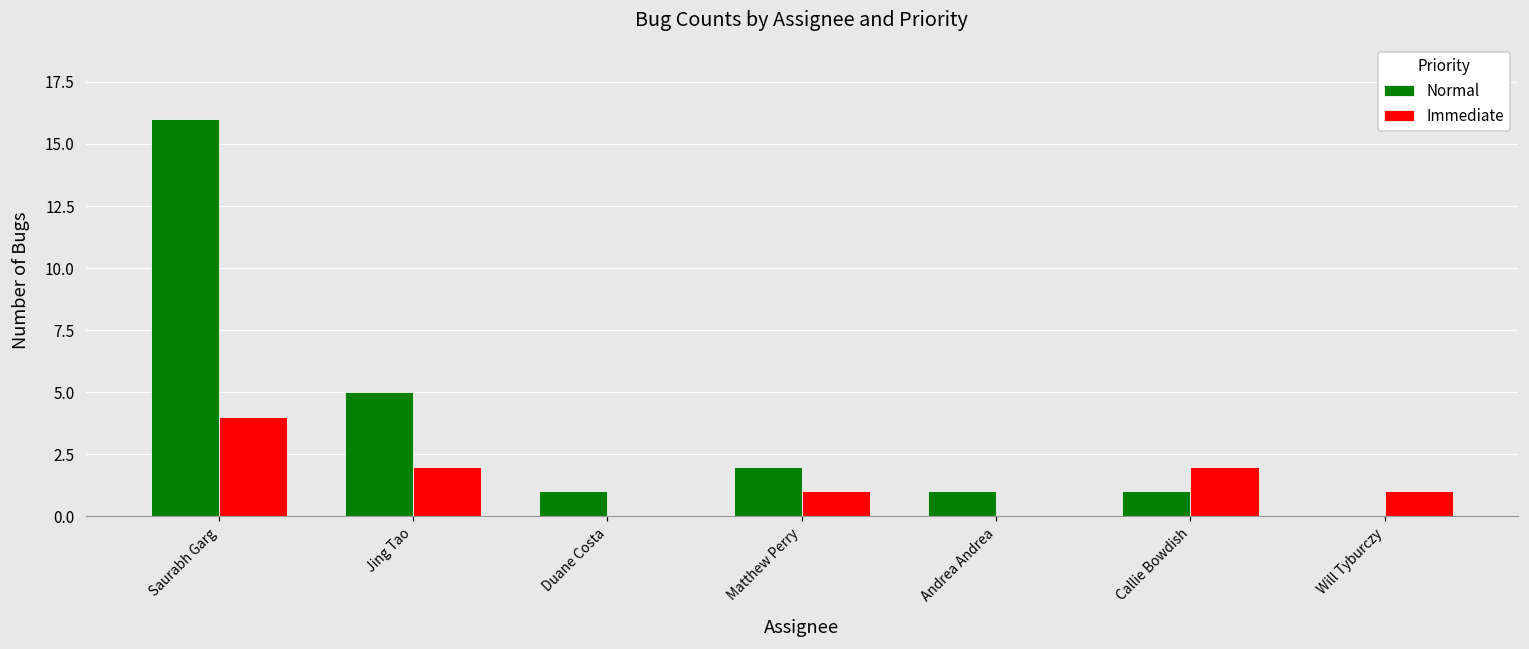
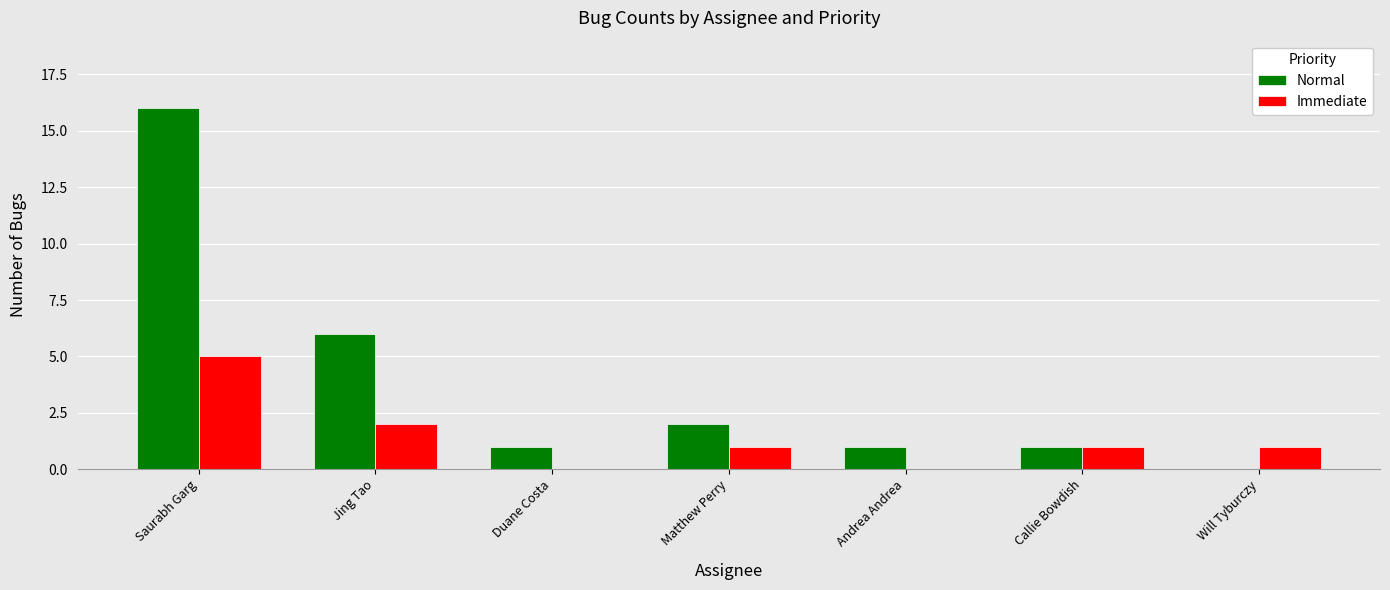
  {
    "Normal": {
      "Saurabh Garg": 16,
-     "Jing Tao": 5,
+     "Jing Tao": 6,
      "Duane Costa": 1,
      "Matthew Perry": 2,
      "Andrea Andrea": 1,
      "Callie Bowdish": 1,
      "Will Tyburczy": 0
    },
    "Immediate": {
-     "Saurabh Garg": 4,
+     "Saurabh Garg": 5,
      "Jing Tao": 2,
      "Duane Costa": 0,
      "Matthew Perry": 1,
      "Andrea Andrea": 0,
-     "Callie Bowdish": 2,
+     "Callie Bowdish": 1,
      "Will Tyburczy": 1
    }
  }
